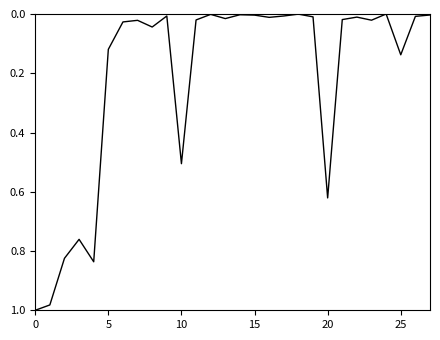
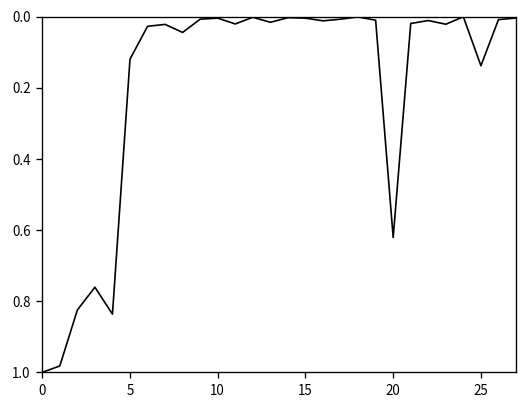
  {
    "0": 1.00,
    "5": 0.12,
-   "10": 0.51,
+   "10": 0.00,
    "15": 0.00,
    "20": 0.62,
    "25": 0.14
  }
